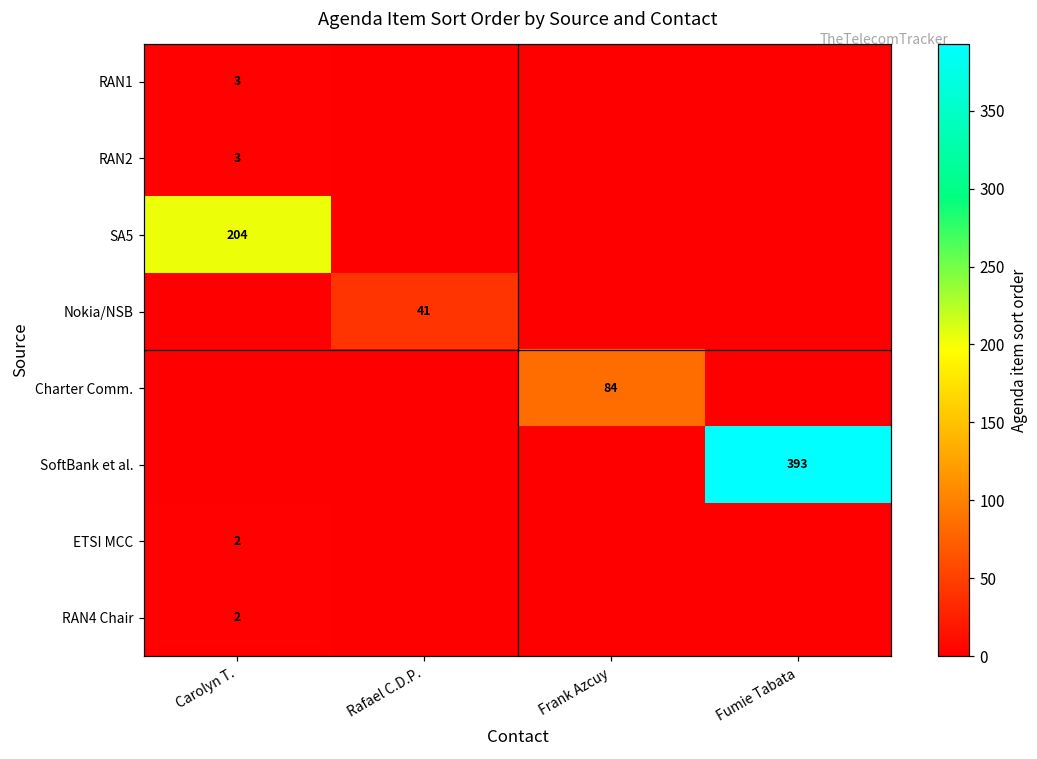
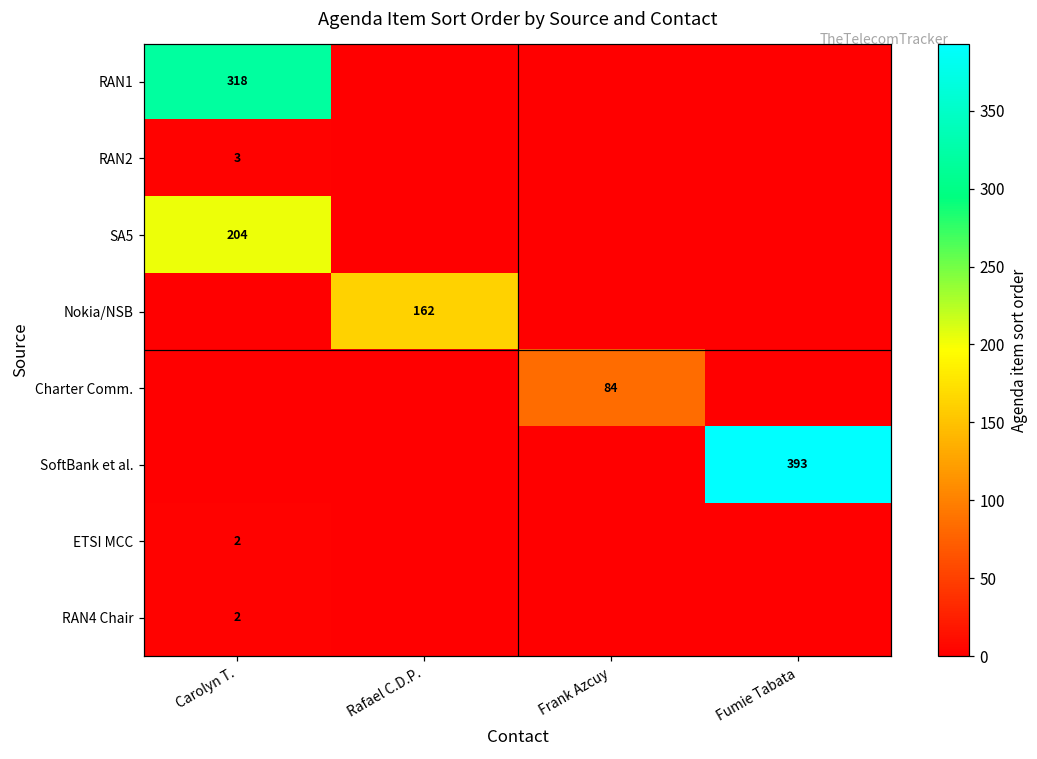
  {
    "RAN1": {
-     "Carolyn T.": 3
+     "Carolyn T.": 318
    },
    "RAN2": {
      "Carolyn T.": 3
    },
    "SA5": {
      "Carolyn T.": 204
    },
    "Nokia/NSB": {
-     "Rafael C.D.P.": 41
+     "Rafael C.D.P.": 162
    },
    "Charter Comm.": {
      "Frank Azcuy": 84
    },
    "SoftBank et al.": {
      "Fumie Tabata": 393
    },
    "ETSI MCC": {
      "Carolyn T.": 2
    },
    "RAN4 Chair": {
      "Carolyn T.": 2
    }
  }
